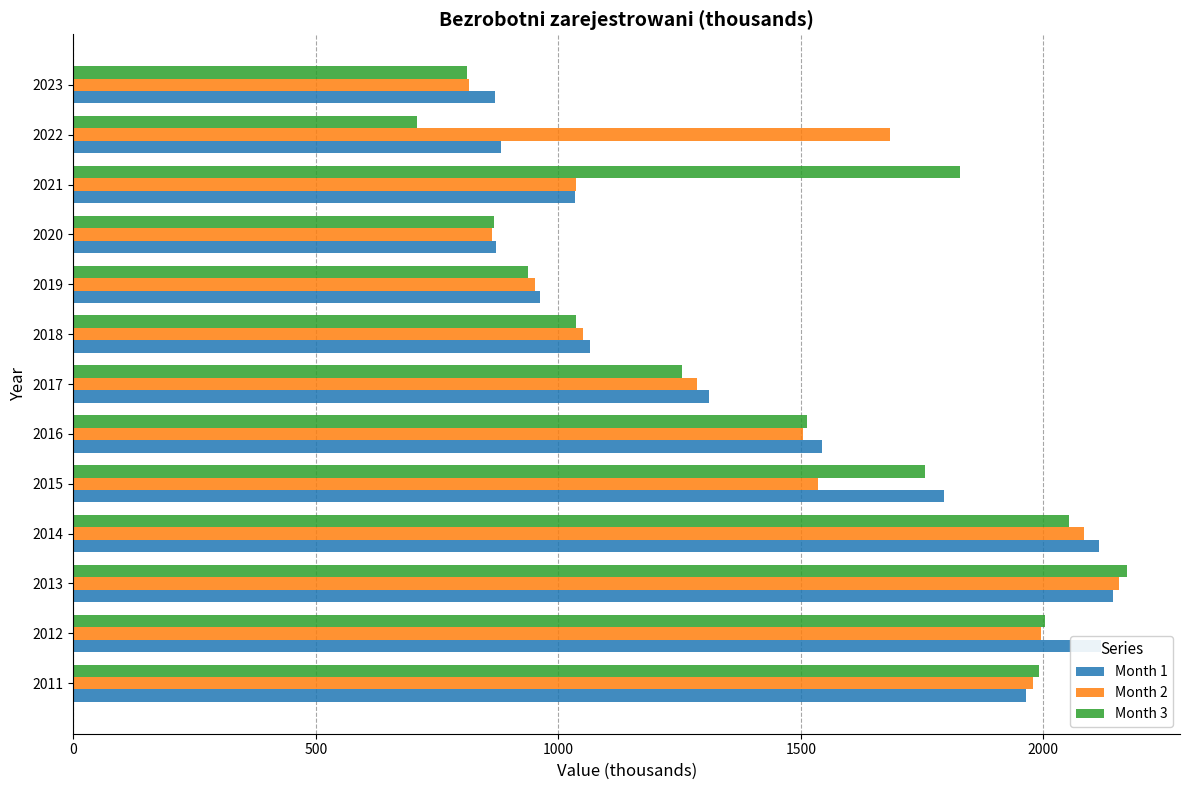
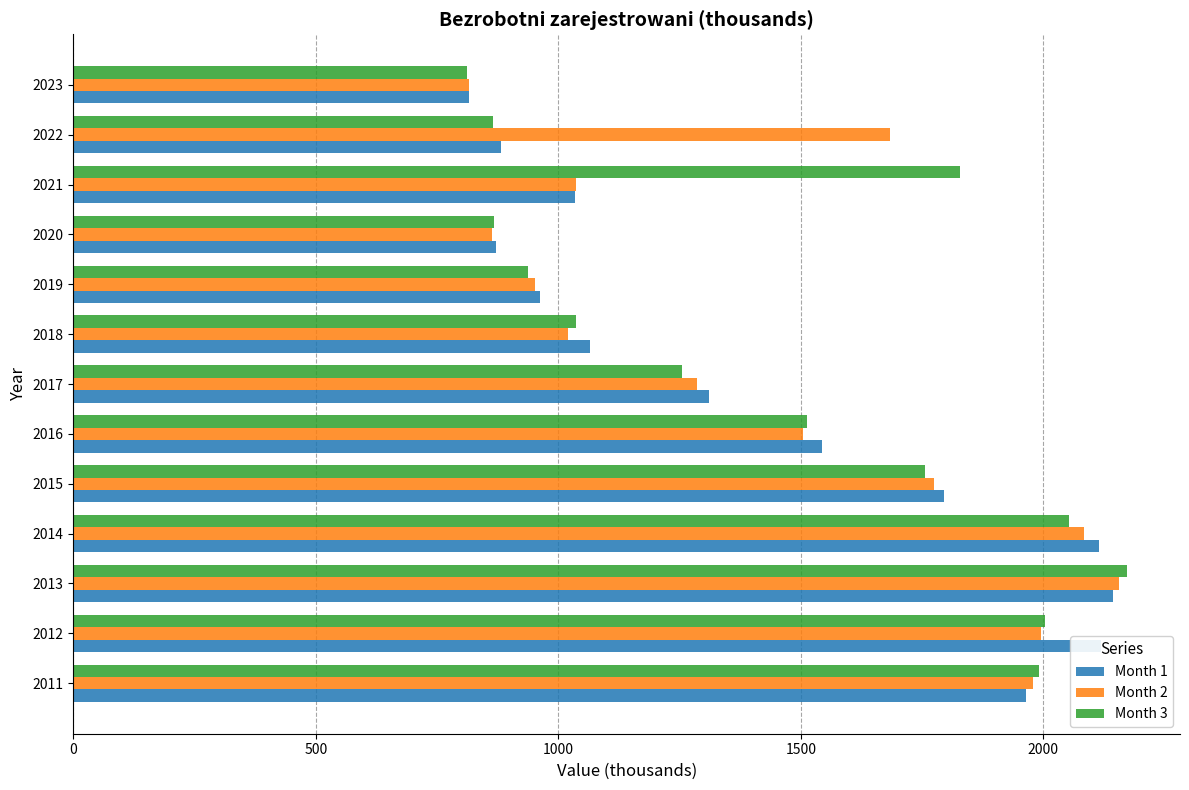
  {
    "Month 1": {
-     "2023": 870,
+     "2023": 820,
      "2022": 880,
      "2021": 1040,
      "2020": 870,
      "2019": 960,
      "2018": 1070,
      "2017": 1310,
      "2016": 1540,
      "2015": 1800,
      "2014": 2120,
      "2013": 2140,
      "2011": 1960
    },
    "Month 2": {
      "2023": 820,
      "2022": 1680,
      "2021": 1040,
      "2020": 860,
      "2019": 950,
-     "2018": 1050,
+     "2018": 1020,
      "2017": 1290,
      "2016": 1500,
-     "2015": 1540,
+     "2015": 1780,
      "2014": 2080,
      "2013": 2160,
      "2012": 2000,
      "2011": 1980
    },
    "Month 3": {
      "2023": 810,
-     "2022": 710,
+     "2022": 860,
      "2021": 1830,
      "2020": 870,
      "2019": 940,
      "2018": 1040,
      "2017": 1250,
      "2016": 1510,
      "2015": 1760,
      "2014": 2050,
      "2013": 2170,
      "2012": 2000,
      "2011": 1990
    }
  }
